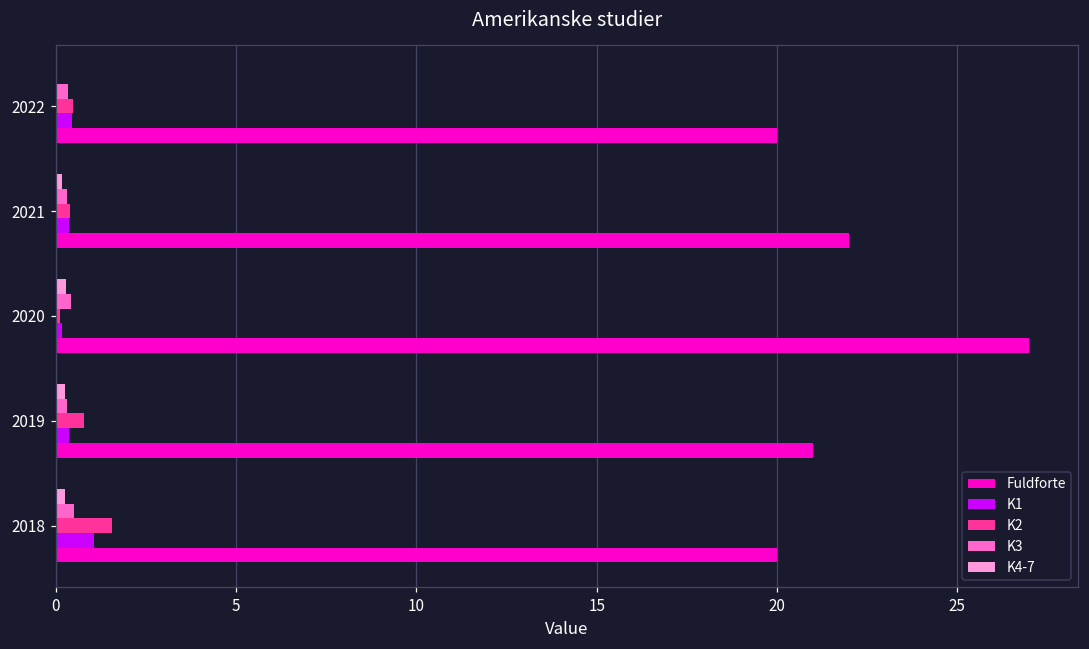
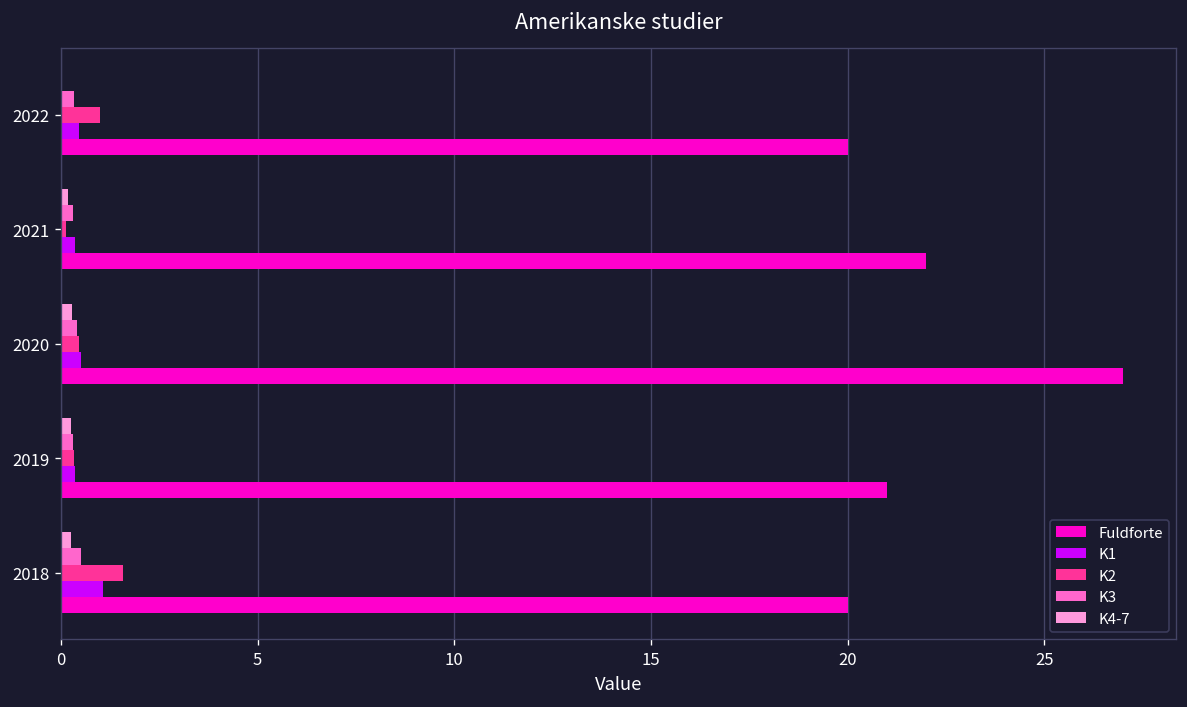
  {
    "Fuldforte": {
      "2022": 20.0,
      "2021": 22.0,
      "2020": 27.0,
      "2019": 21.0,
      "2018": 20.0
    },
    "K1": {
      "2022": 0.5,
      "2021": 0.4,
-     "2020": 0.2,
+     "2020": 0.5,
      "2019": 0.4,
      "2018": 1.1
    },
    "K2": {
-     "2022": 0.5,
-     "2021": 0.4,
-     "2020": 0.1,
-     "2019": 0.8,
+     "2022": 1.0,
+     "2021": 0.1,
+     "2020": 0.5,
+     "2019": 0.3,
      "2018": 1.6
    }
  }
